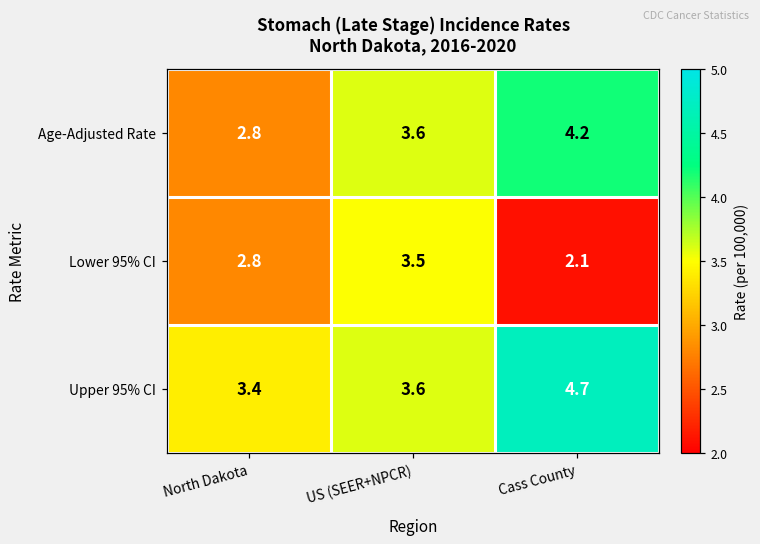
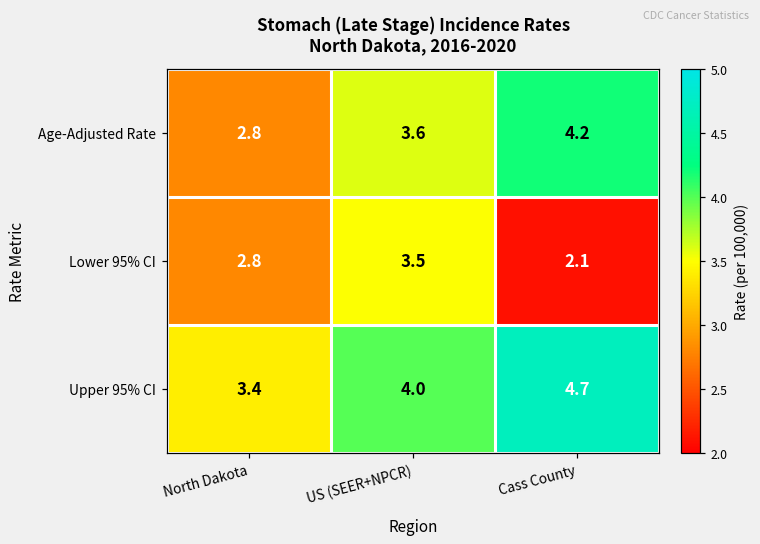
  {
    "Age-Adjusted Rate": {
      "North Dakota": 2.8,
      "US (SEER+NPCR)": 3.6,
      "Cass County": 4.2
    },
    "Lower 95% CI": {
      "North Dakota": 2.8,
      "US (SEER+NPCR)": 3.5,
      "Cass County": 2.1
    },
    "Upper 95% CI": {
      "North Dakota": 3.4,
-     "US (SEER+NPCR)": 3.6,
+     "US (SEER+NPCR)": 4.0,
      "Cass County": 4.7
    }
  }
